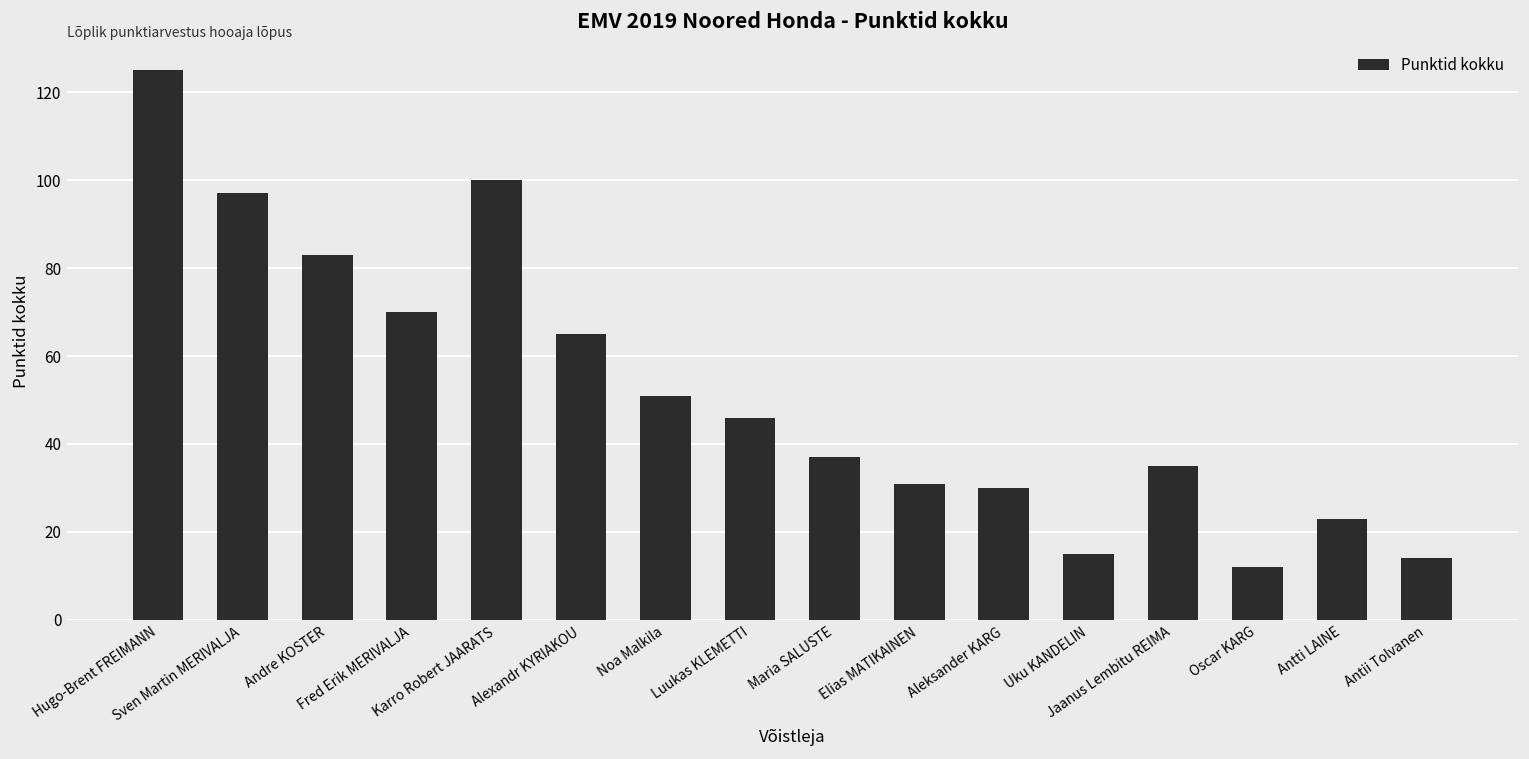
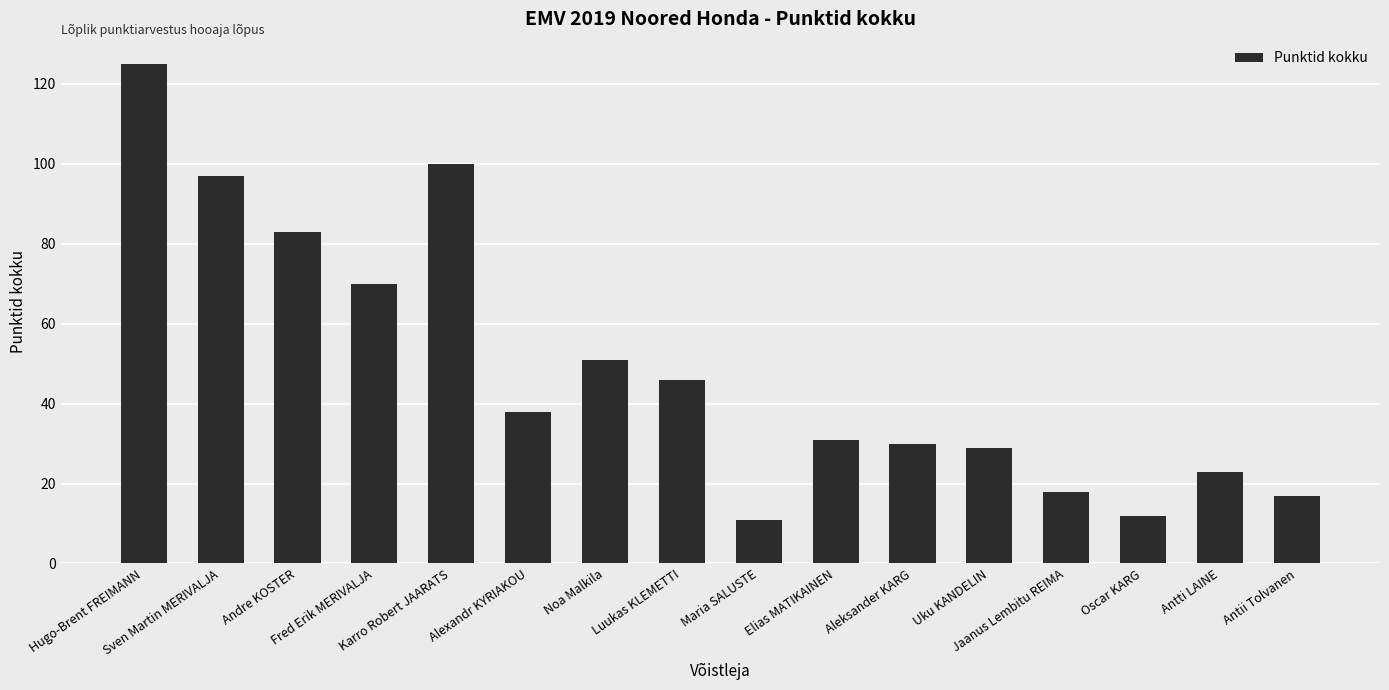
  {
    "Hugo-Brent FREIMANN": 125,
    "Sven Martin MERIVALJA": 97,
    "Andre KOSTER": 83,
    "Fred Erik MERIVALJA": 70,
    "Karro Robert JAARATS": 100,
-   "Alexandr KYRIAKOU": 65,
+   "Alexandr KYRIAKOU": 38,
    "Noa Malkila": 51,
    "Luukas KLEMETTI": 46,
-   "Maria SALUSTE": 37,
+   "Maria SALUSTE": 11,
    "Elias MATIKAINEN": 31,
    "Aleksander KARG": 30,
-   "Uku KANDELIN": 15,
-   "Jaanus Lembitu REIMA": 35,
+   "Uku KANDELIN": 29,
+   "Jaanus Lembitu REIMA": 18,
    "Oscar KARG": 12,
    "Antti LAINE": 23,
-   "Antii Tolvanen": 14
+   "Antii Tolvanen": 17
  }
